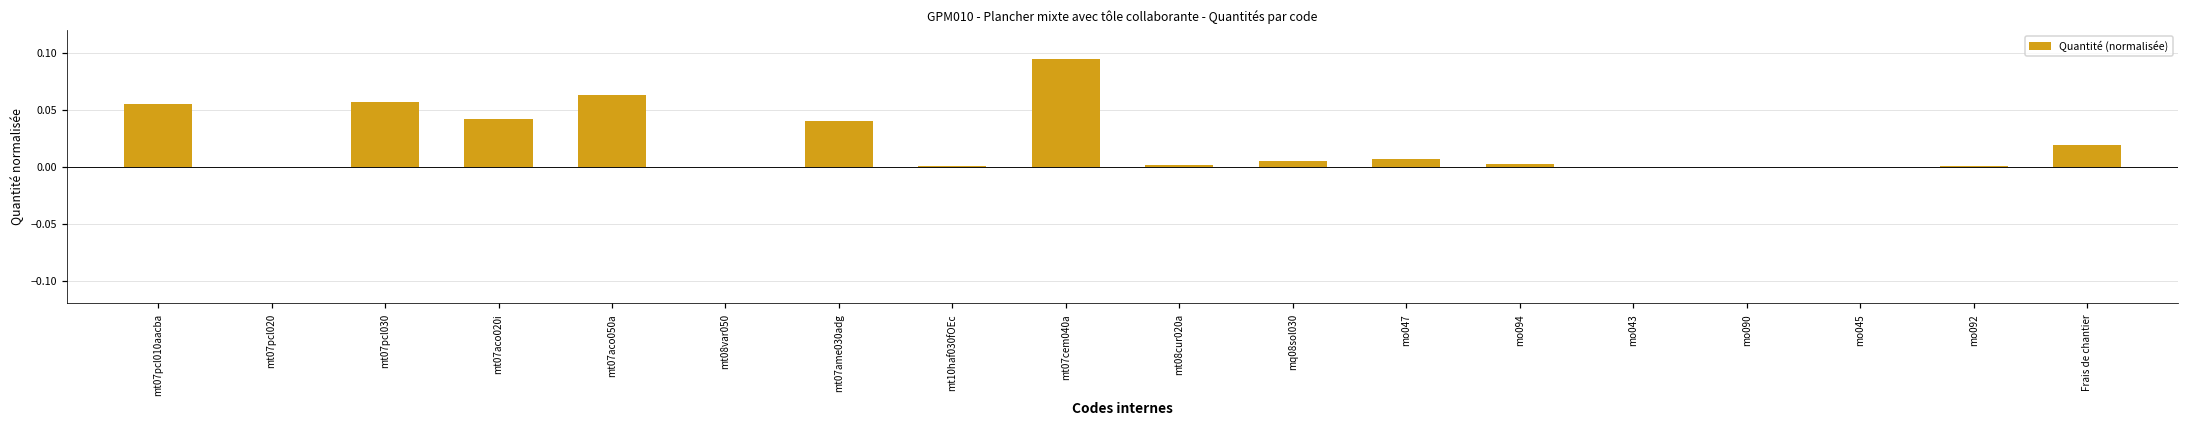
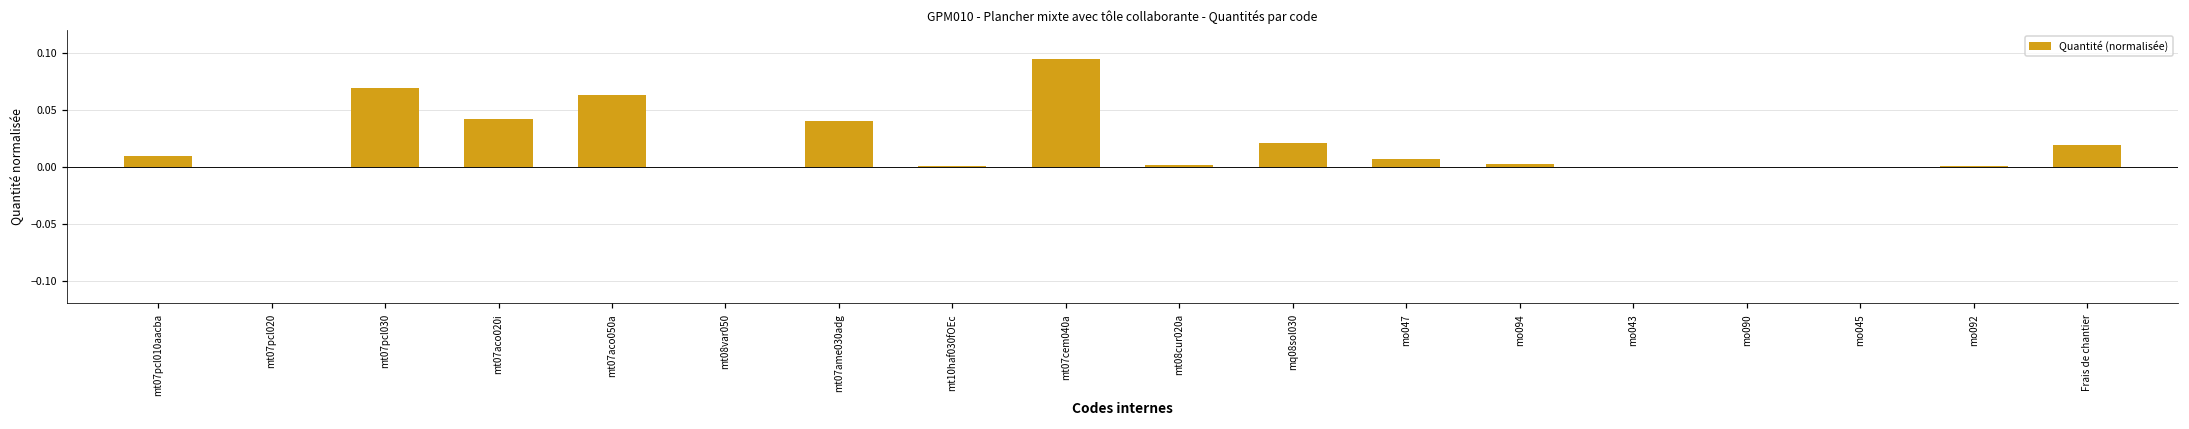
  {
-   "mt07pcl010aacba": 0.056,
-   "mt07pcl030": 0.057,
+   "mt07pcl010aacba": 0.010,
+   "mt07pcl030": 0.069,
    "mt07aco020i": 0.042,
    "mt07aco050a": 0.064,
    "mt07ame030adg": 0.040,
    "mt07cem040a": 0.095,
-   "mq08sol030": 0.006,
+   "mq08sol030": 0.021,
    "mo047": 0.007,
    "mo094": 0.003,
    "Frais de chantier": 0.019
  }
